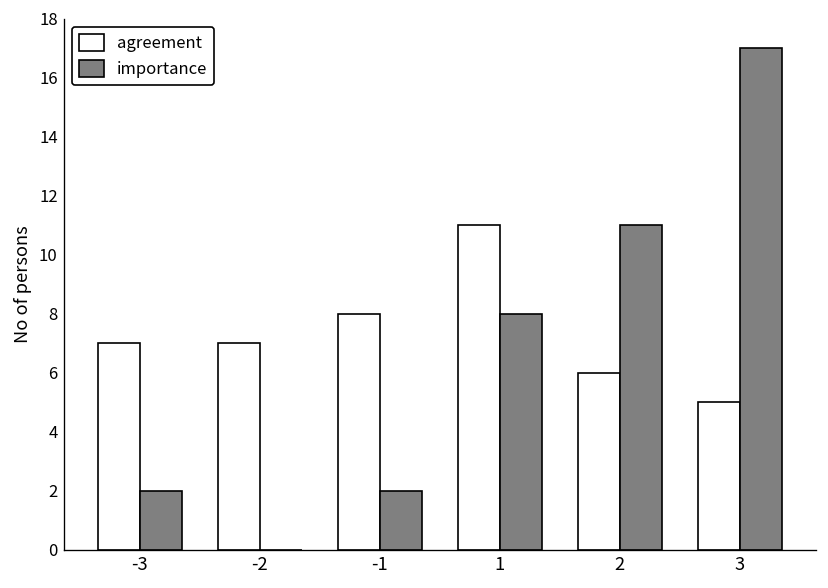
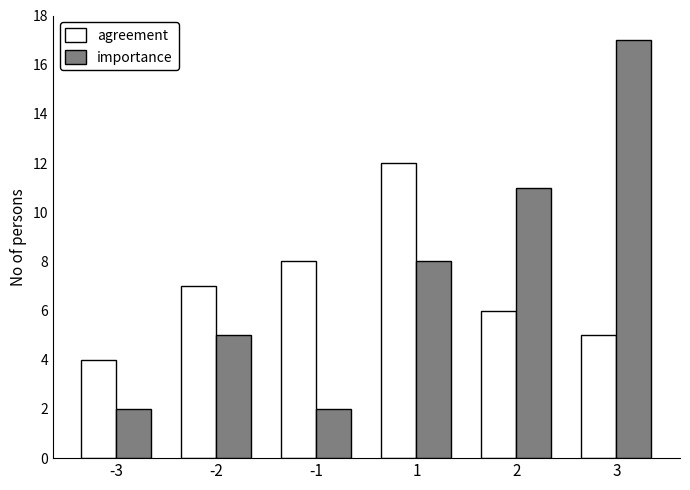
  {
    "agreement": {
-     "-3": 7,
+     "-3": 4,
      "-2": 7,
      "-1": 8,
-     "1": 11,
+     "1": 12,
      "2": 6,
      "3": 5
    },
    "importance": {
      "-3": 2,
-     "-2": 0,
+     "-2": 5,
      "-1": 2,
      "1": 8,
      "2": 11,
      "3": 17
    }
  }
